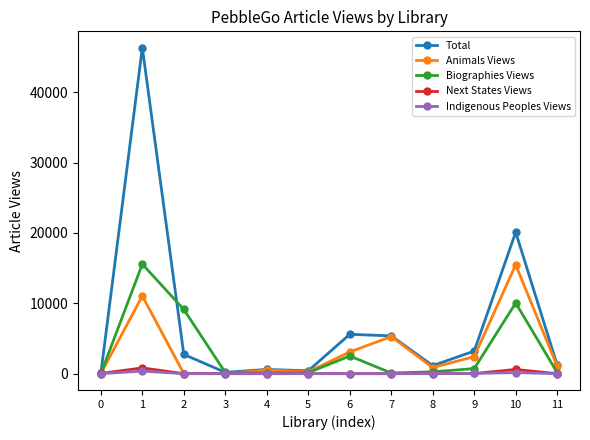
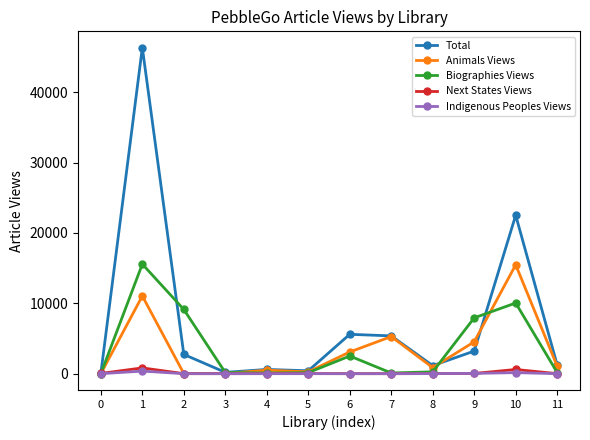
  {
    "Total": {
      "1": 46000,
      "2": 3000,
      "6": 6000,
      "9": 3000,
-     "10": 20000
+     "10": 23000
    },
    "Animals Views": {
      "1": 11000,
      "6": 3000,
-     "9": 2000,
+     "9": 5000,
      "10": 15000
    },
    "Biographies Views": {
      "1": 16000,
      "2": 9000,
      "6": 3000,
-     "9": 1000,
+     "9": 8000,
      "10": 10000
    },
    "Next States Views": {
      "1": 1000,
      "10": 1000
    },
    "Indigenous Peoples Views": {
      "1": 0,
      "10": 0
    }
  }
